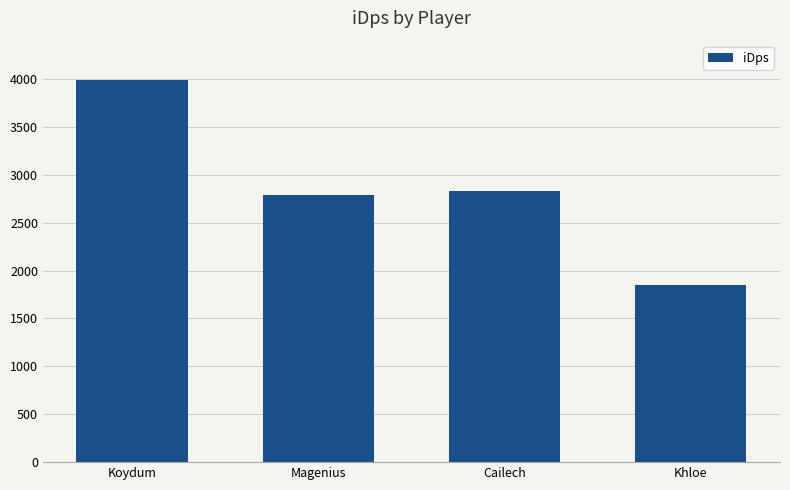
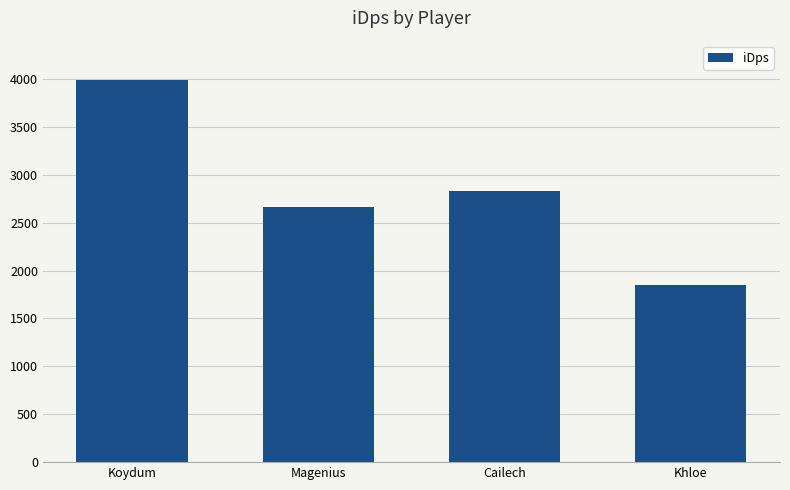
  {
    "Koydum": 4000,
-   "Magenius": 2800,
+   "Magenius": 2700,
    "Cailech": 2800,
    "Khloe": 1900
  }
